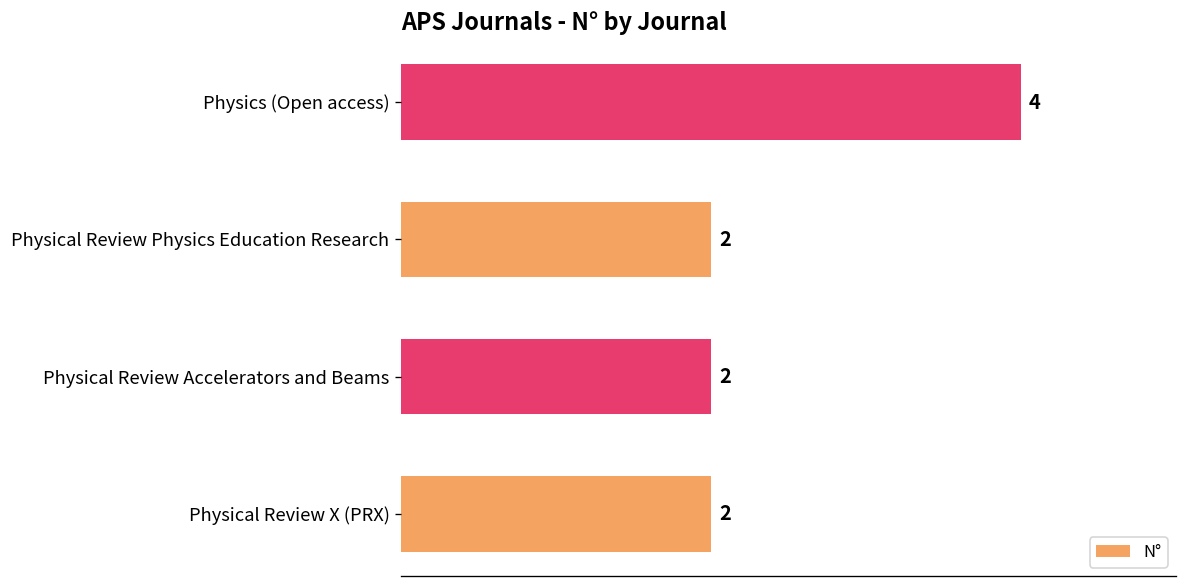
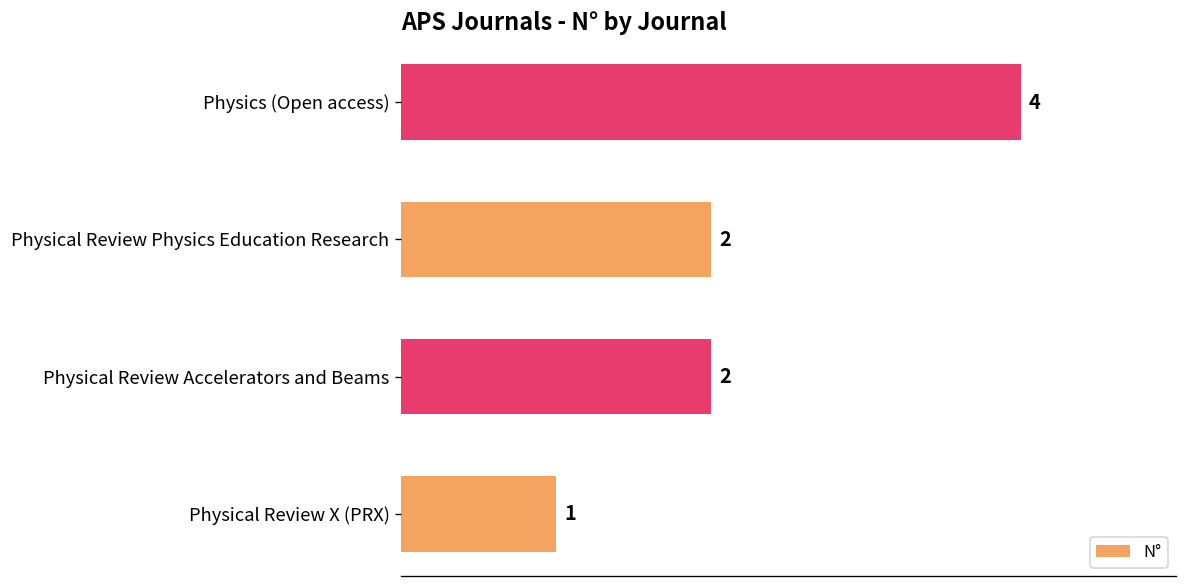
  {
    "Physics (Open access)": 4,
    "Physical Review Physics Education Research": 2,
    "Physical Review Accelerators and Beams": 2,
-   "Physical Review X (PRX)": 2
+   "Physical Review X (PRX)": 1
  }
